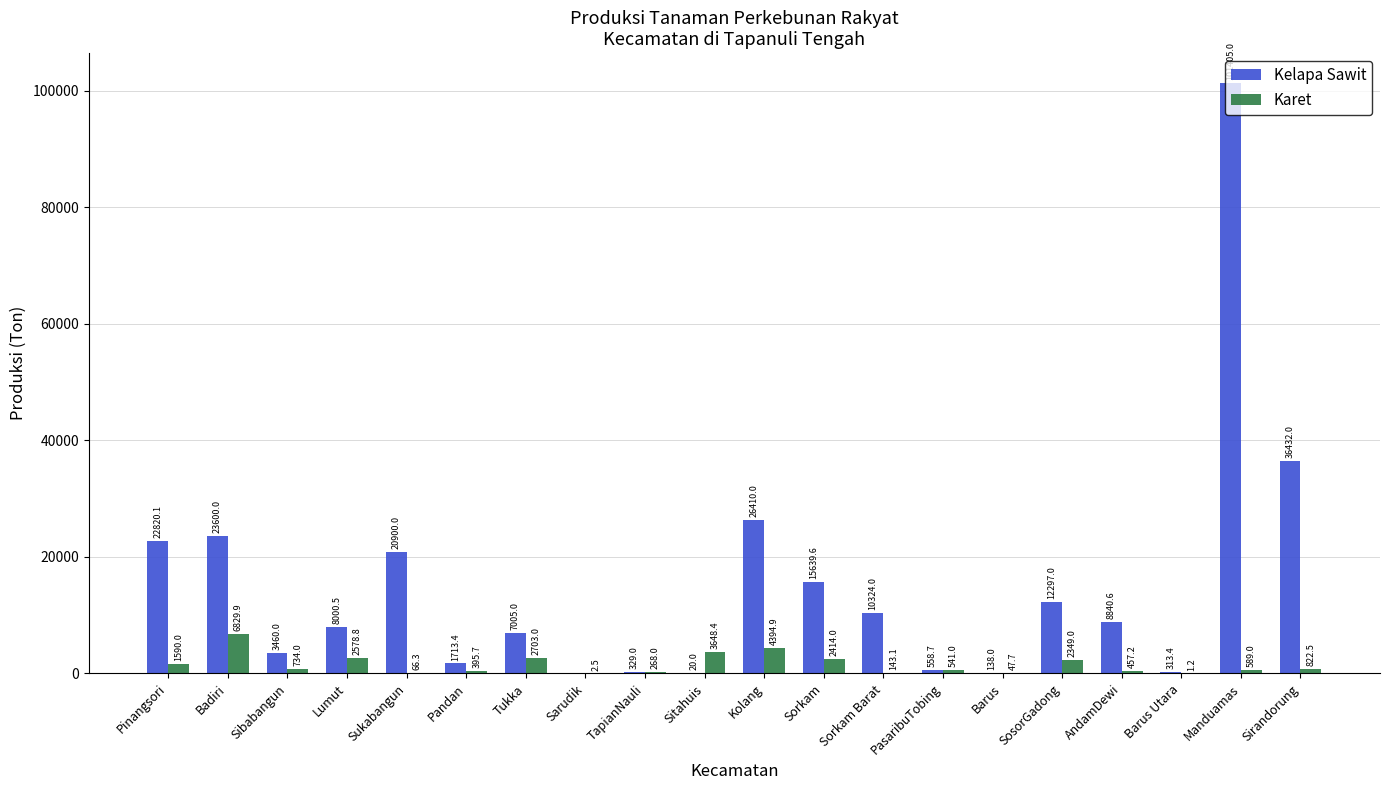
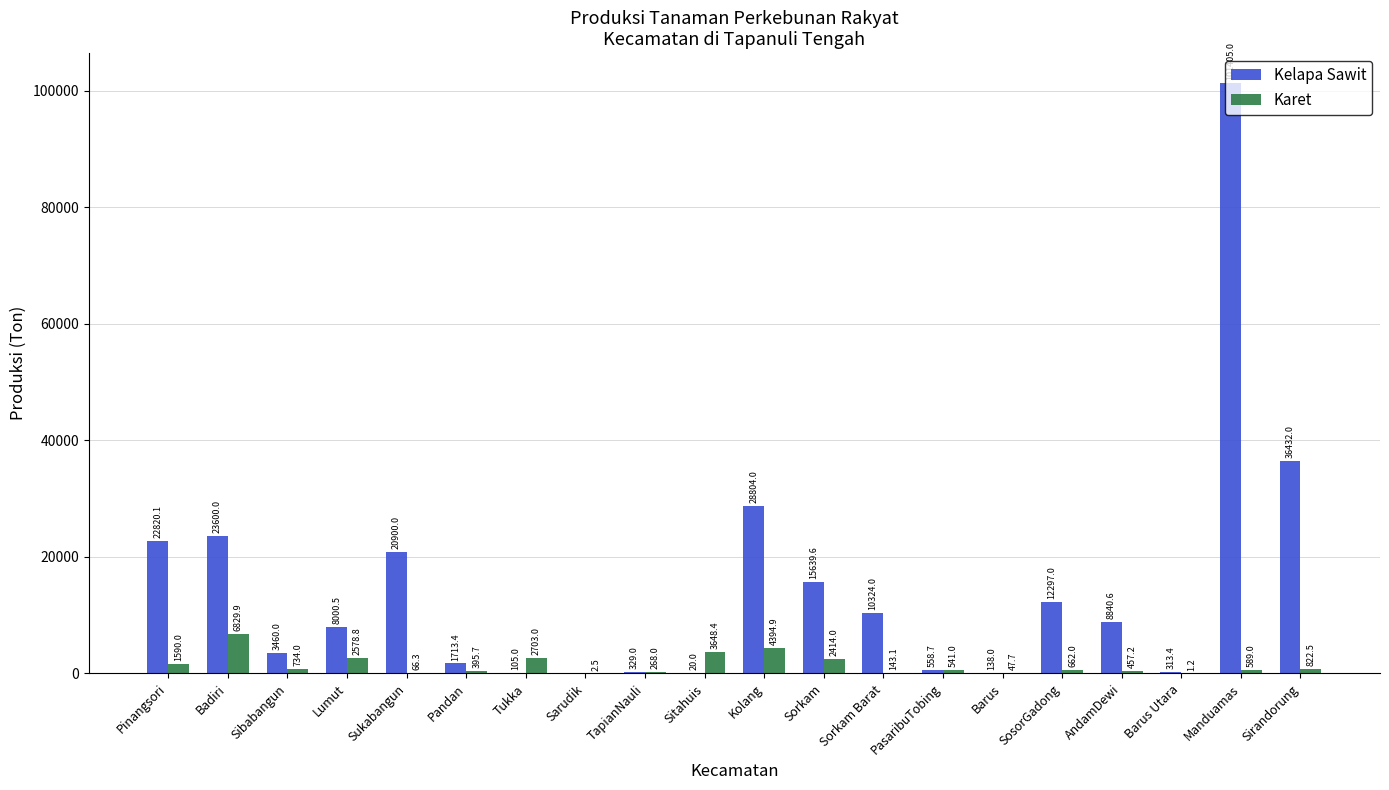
  {
    "Kelapa Sawit": {
      "Pinangsori": 22820.1,
      "Badiri": 23600.0,
      "Sibabangun": 3460.0,
      "Lumut": 8000.5,
      "Sukabangun": 20900.0,
      "Pandan": 1713.4,
-     "Tukka": 7005.0,
+     "Tukka": 105.0,
      "TapianNauli": 329.0,
      "Sitahuis": 20.0,
-     "Kolang": 26410.0,
+     "Kolang": 28804.0,
      "Sorkam": 15639.6,
      "Sorkam Barat": 10324.0,
      "PasaribuTobing": 558.7,
      "Barus": 138.0,
      "SosorGadong": 12297.0,
      "AndamDewi": 8840.6,
      "Barus Utara": 313.4,
      "Sirandorung": 36432.0
    },
    "Karet": {
      "Pinangsori": 1590.0,
      "Badiri": 6829.9,
      "Sibabangun": 734.0,
      "Lumut": 2578.8,
      "Sukabangun": 66.3,
      "Pandan": 395.7,
      "Tukka": 2703.0,
      "Sarudik": 2.5,
      "TapianNauli": 268.0,
      "Sitahuis": 3648.4,
      "Kolang": 4394.9,
      "Sorkam": 2414.0,
      "Sorkam Barat": 143.1,
      "PasaribuTobing": 541.0,
      "Barus": 47.7,
-     "SosorGadong": 2349.0,
+     "SosorGadong": 662.0,
      "AndamDewi": 457.2,
      "Barus Utara": 1.2,
      "Manduamas": 589.0,
      "Sirandorung": 822.5
    }
  }
